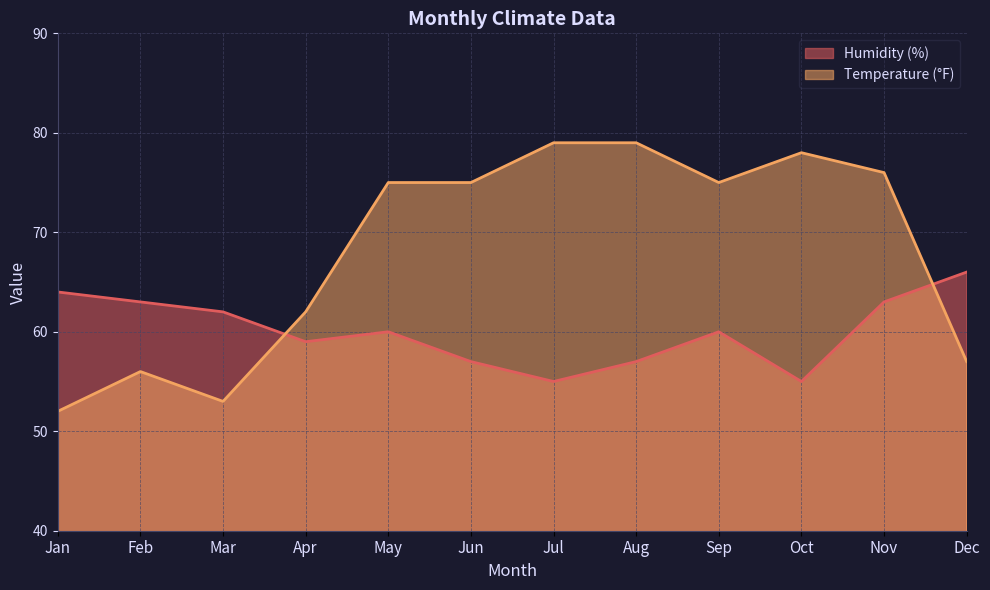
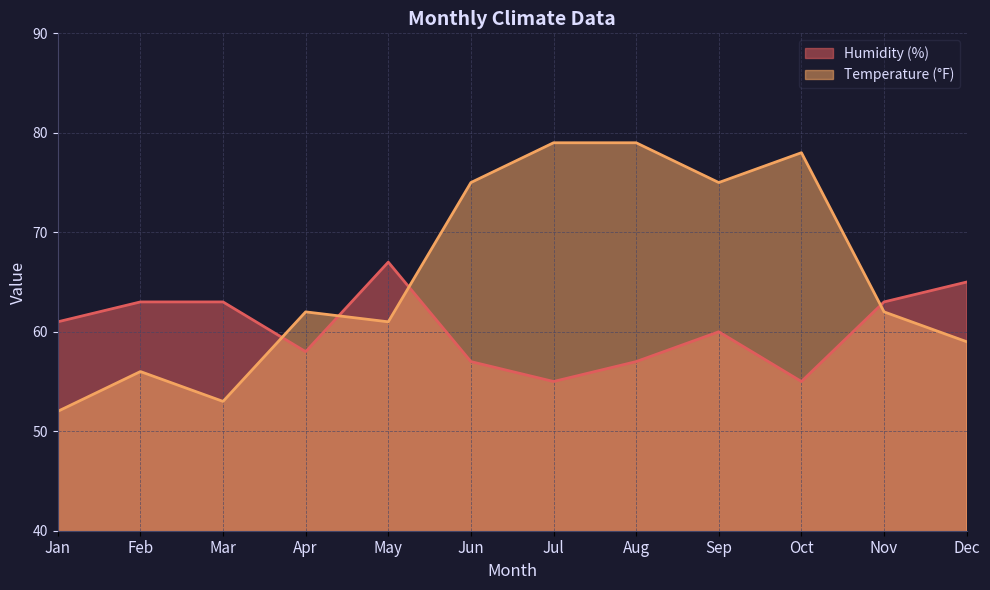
  {
    "Humidity (%)": {
-     "Jan": 64,
+     "Jan": 61,
      "Feb": 63,
-     "Mar": 62,
-     "Apr": 59,
-     "May": 60,
+     "Mar": 63,
+     "Apr": 58,
+     "May": 67,
      "Jun": 57,
      "Jul": 55,
      "Aug": 57,
      "Sep": 60,
      "Oct": 55,
      "Nov": 63,
-     "Dec": 66
+     "Dec": 65
    },
    "Temperature (°F)": {
      "Jan": 52,
      "Feb": 56,
      "Mar": 53,
      "Apr": 62,
-     "May": 75,
+     "May": 61,
      "Jun": 75,
      "Jul": 79,
      "Aug": 79,
      "Sep": 75,
      "Oct": 78,
-     "Nov": 76,
-     "Dec": 57
+     "Nov": 62,
+     "Dec": 59
    }
  }
